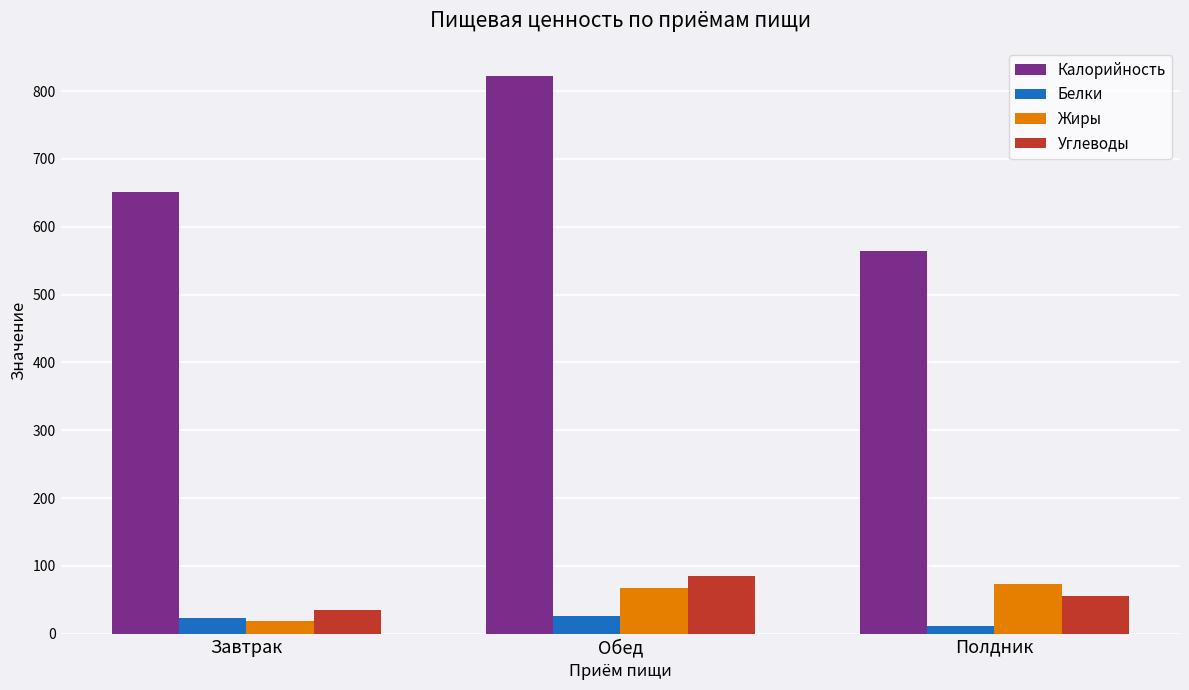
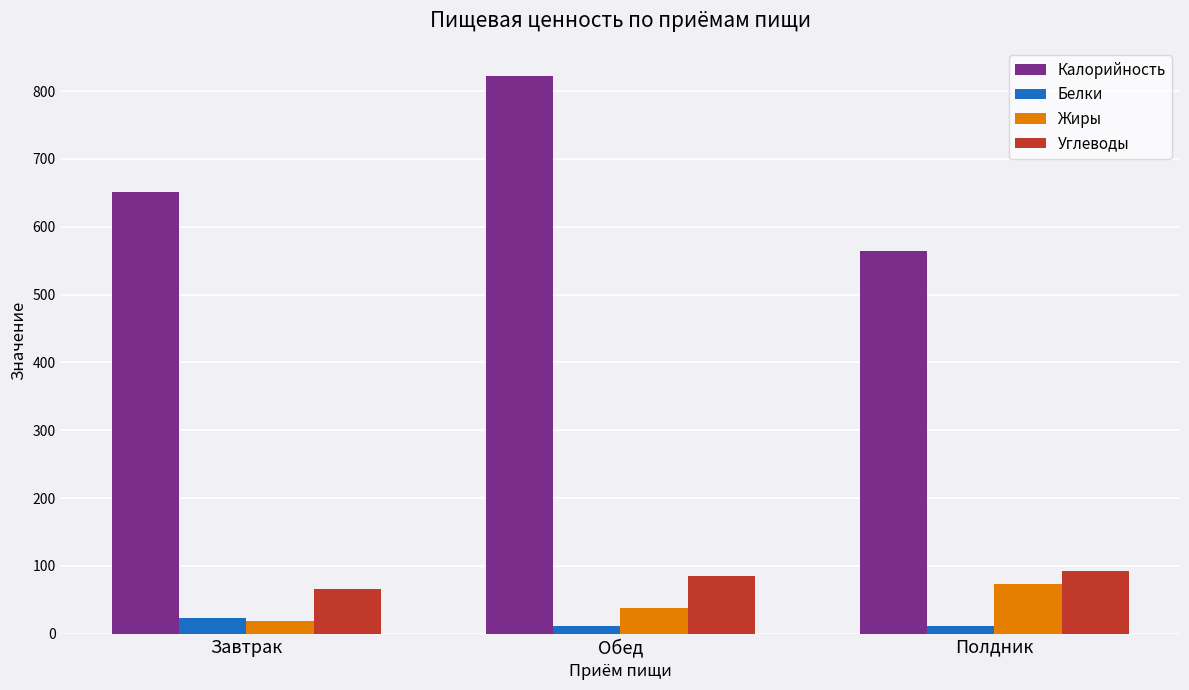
  {
    "Калорийность": {
      "Завтрак": 650,
      "Обед": 820,
      "Полдник": 560
    },
    "Белки": {
      "Завтрак": 20,
-     "Обед": 30,
+     "Обед": 10,
      "Полдник": 10
    },
    "Жиры": {
      "Завтрак": 20,
-     "Обед": 70,
+     "Обед": 40,
      "Полдник": 70
    },
    "Углеводы": {
-     "Завтрак": 40,
+     "Завтрак": 70,
      "Обед": 90,
-     "Полдник": 50
+     "Полдник": 90
    }
  }
